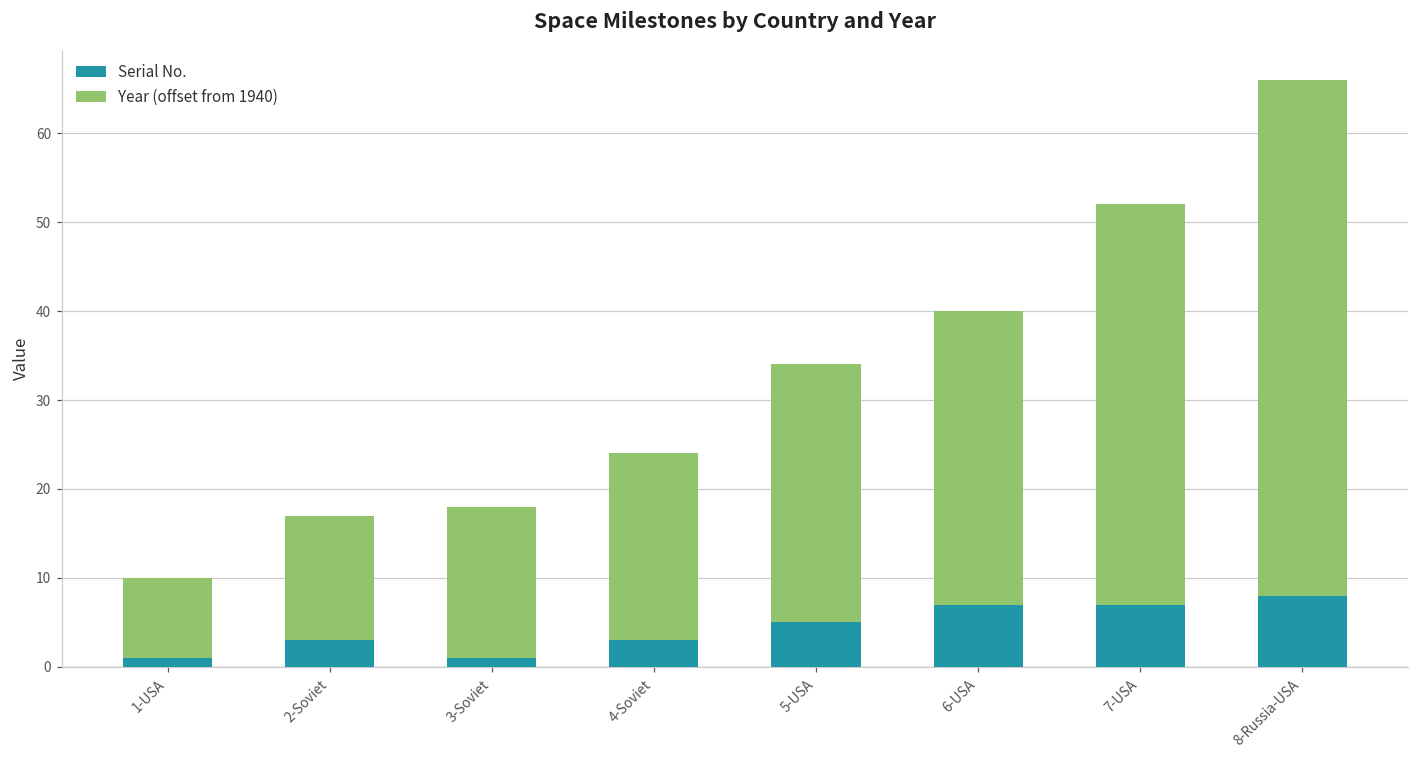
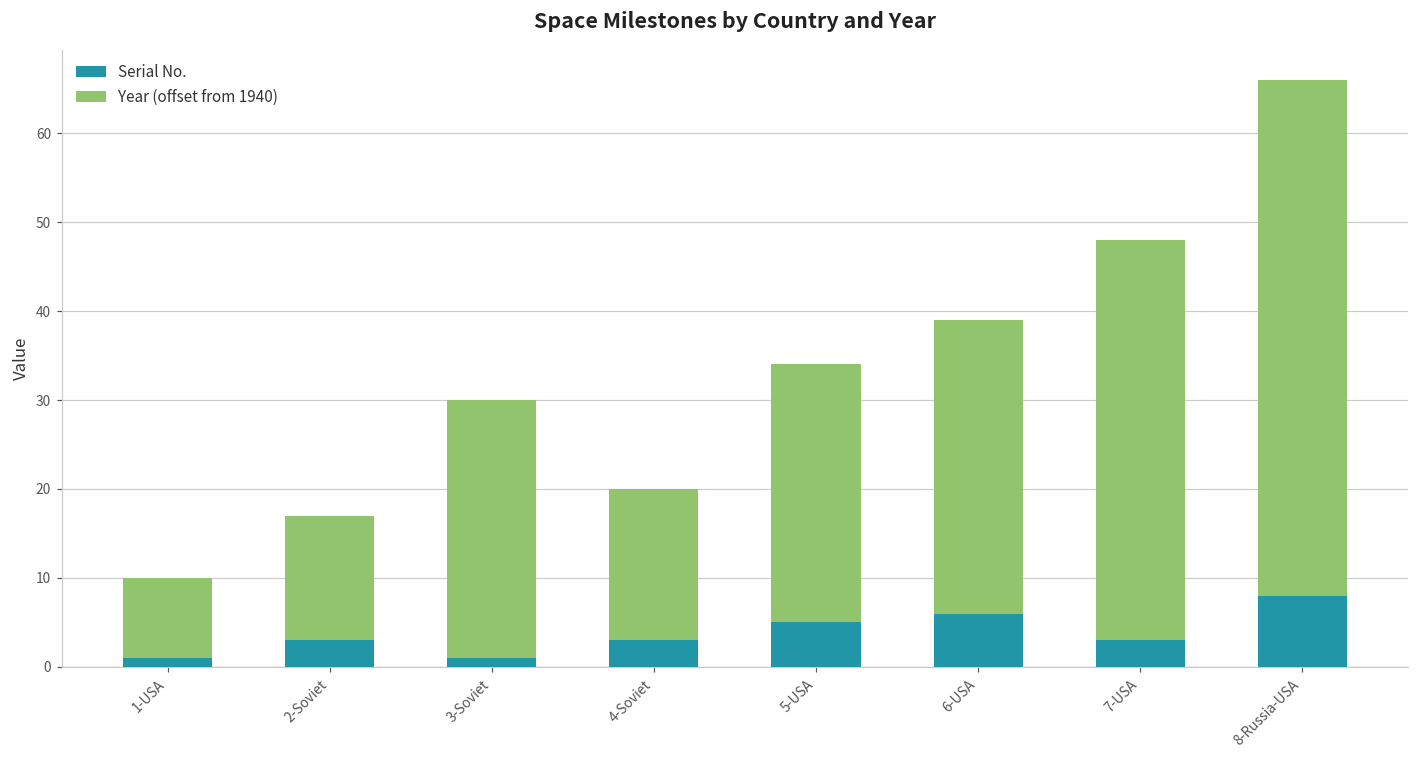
  {
    "Serial No.": {
      "1-USA": 1,
      "2-Soviet": 3,
      "3-Soviet": 1,
      "4-Soviet": 3,
      "5-USA": 5,
-     "6-USA": 7,
-     "7-USA": 7,
+     "6-USA": 6,
+     "7-USA": 3,
      "8-Russia-USA": 8
    },
    "Year (offset from 1940)": {
      "1-USA": 9,
      "2-Soviet": 14,
-     "3-Soviet": 17,
-     "4-Soviet": 21,
+     "3-Soviet": 29,
+     "4-Soviet": 17,
      "5-USA": 29,
      "6-USA": 33,
      "7-USA": 45,
      "8-Russia-USA": 58
    }
  }
